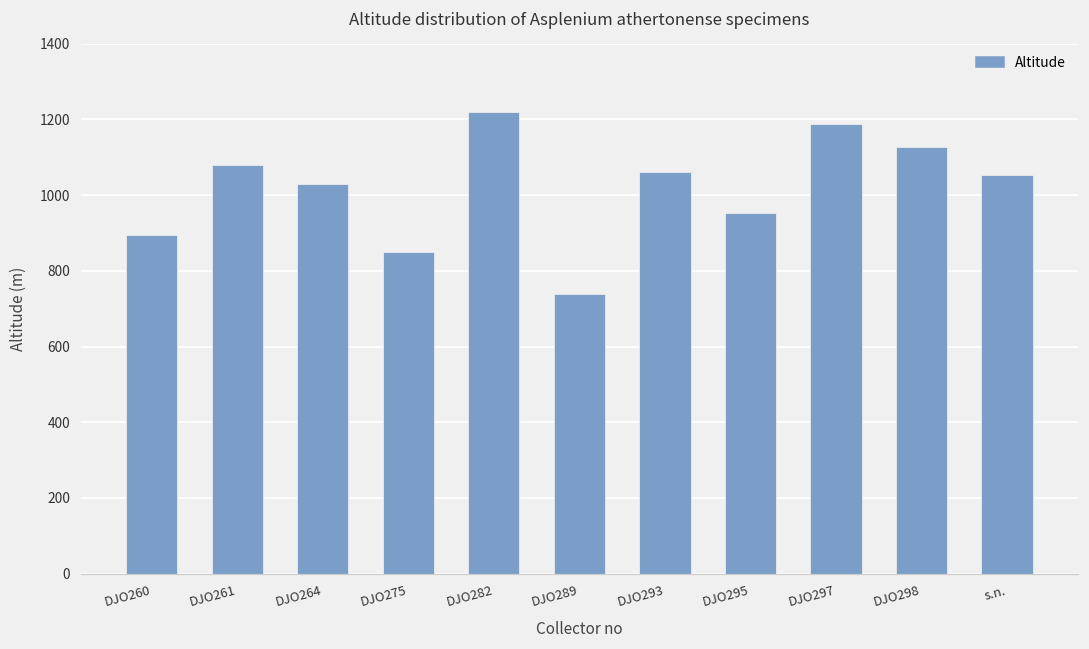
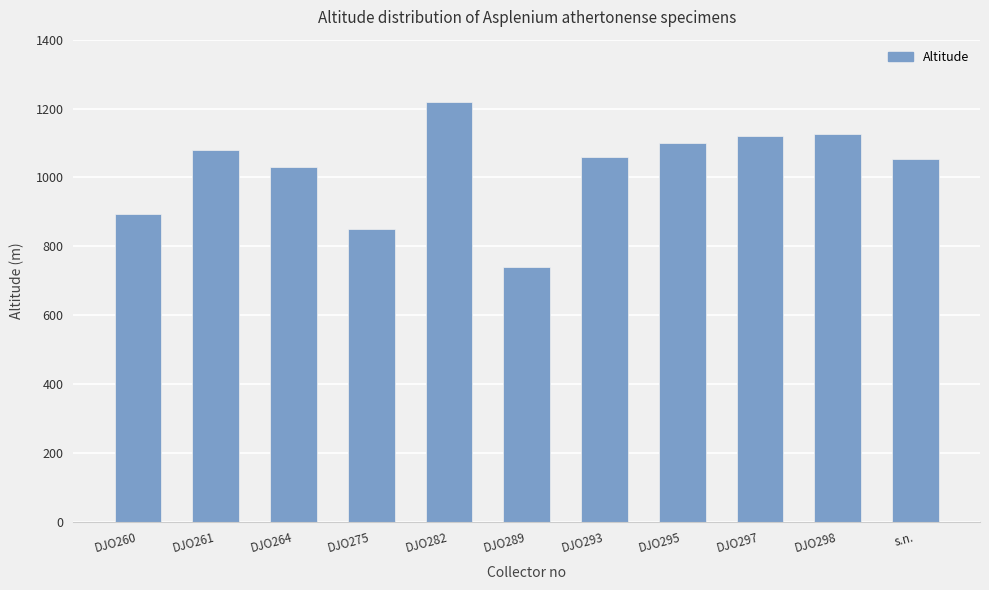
  {
    "DJO260": 890,
    "DJO261": 1080,
    "DJO264": 1030,
    "DJO275": 850,
    "DJO282": 1220,
    "DJO289": 740,
    "DJO293": 1060,
-   "DJO295": 950,
-   "DJO297": 1190,
+   "DJO295": 1100,
+   "DJO297": 1120,
    "DJO298": 1130,
    "s.n.": 1050
  }
